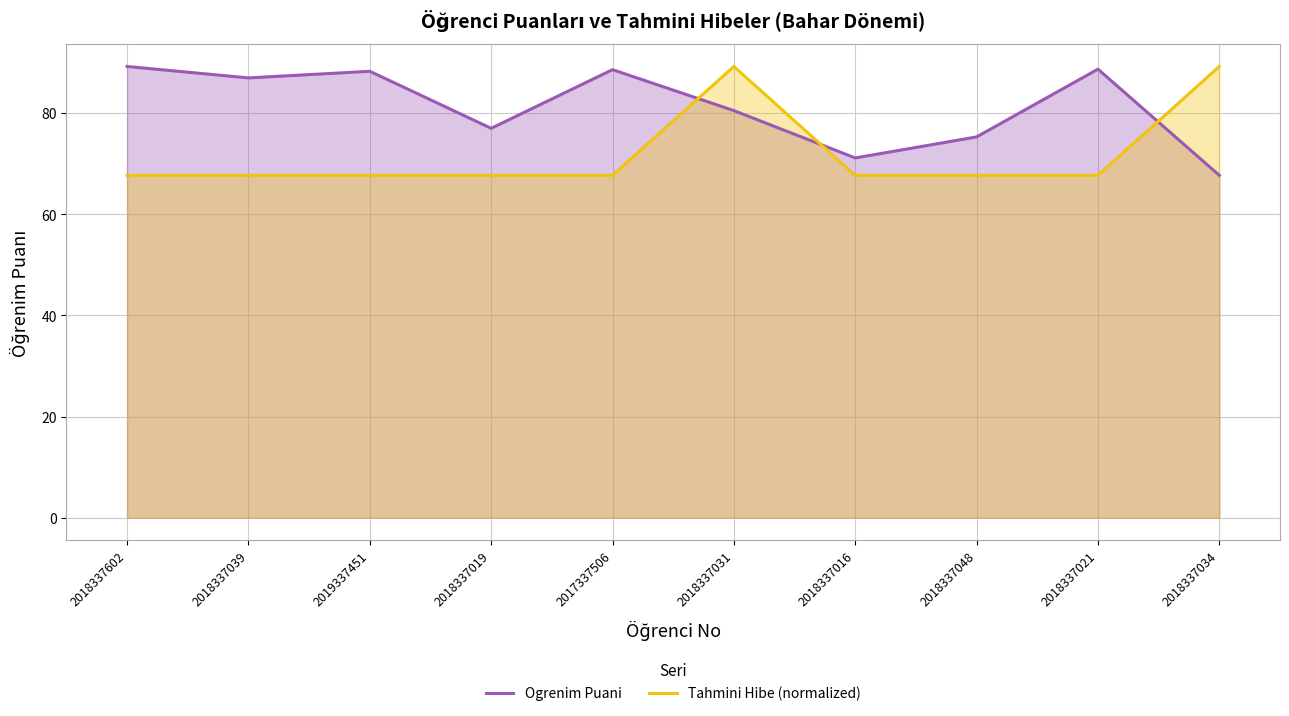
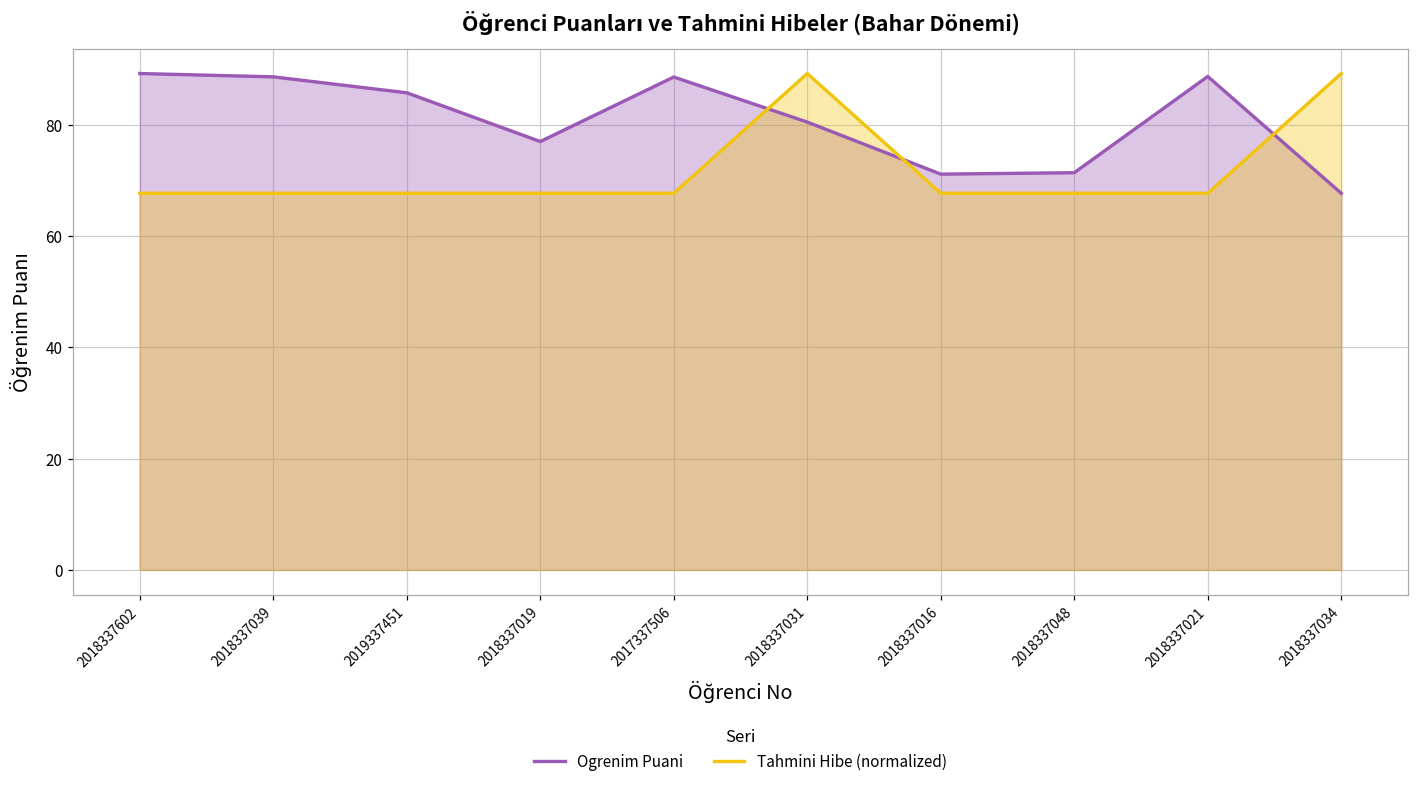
  {
    "Ogrenim Puani": {
      "2018337602": 89,
-     "2018337039": 87,
-     "2019337451": 88,
+     "2018337039": 89,
+     "2019337451": 86,
      "2018337019": 77,
      "2017337506": 89,
      "2018337031": 81,
      "2018337016": 71,
-     "2018337048": 75,
+     "2018337048": 71,
      "2018337021": 89,
      "2018337034": 68
    },
    "Tahmini Hibe (normalized)": {
      "2018337602": 68,
      "2018337039": 68,
      "2019337451": 68,
      "2018337019": 68,
      "2017337506": 68,
      "2018337031": 89,
      "2018337016": 68,
      "2018337048": 68,
      "2018337021": 68,
      "2018337034": 89
    }
  }
